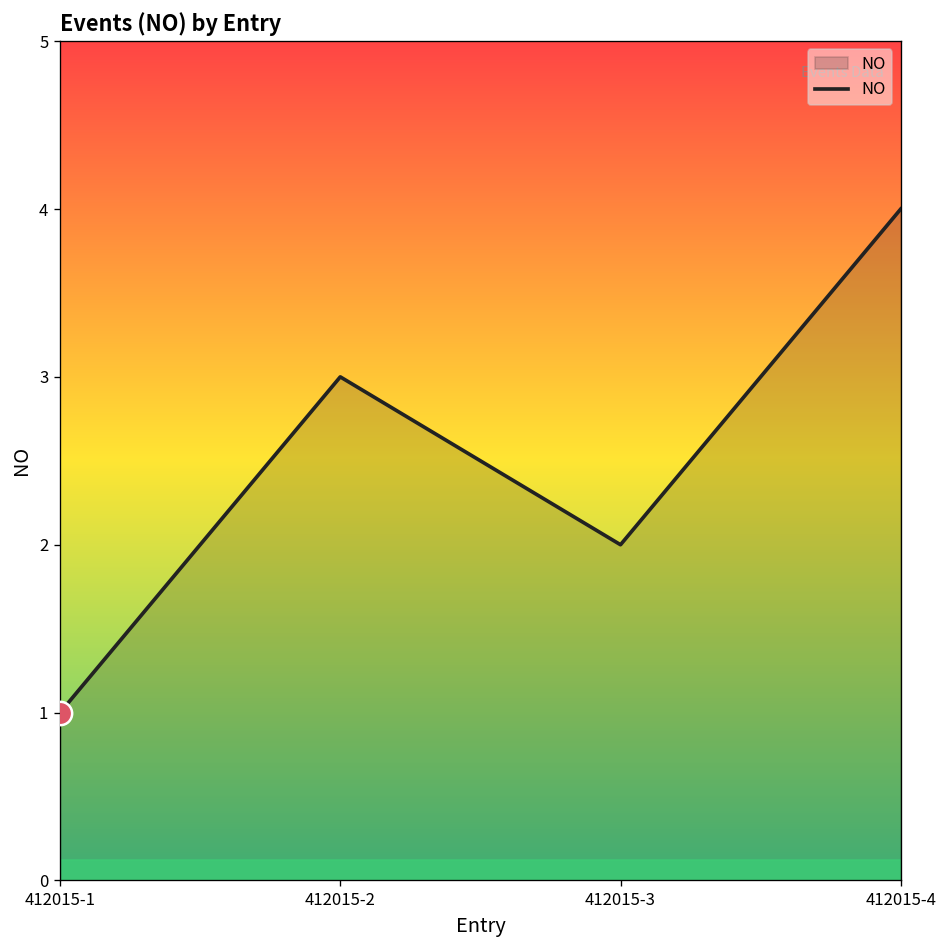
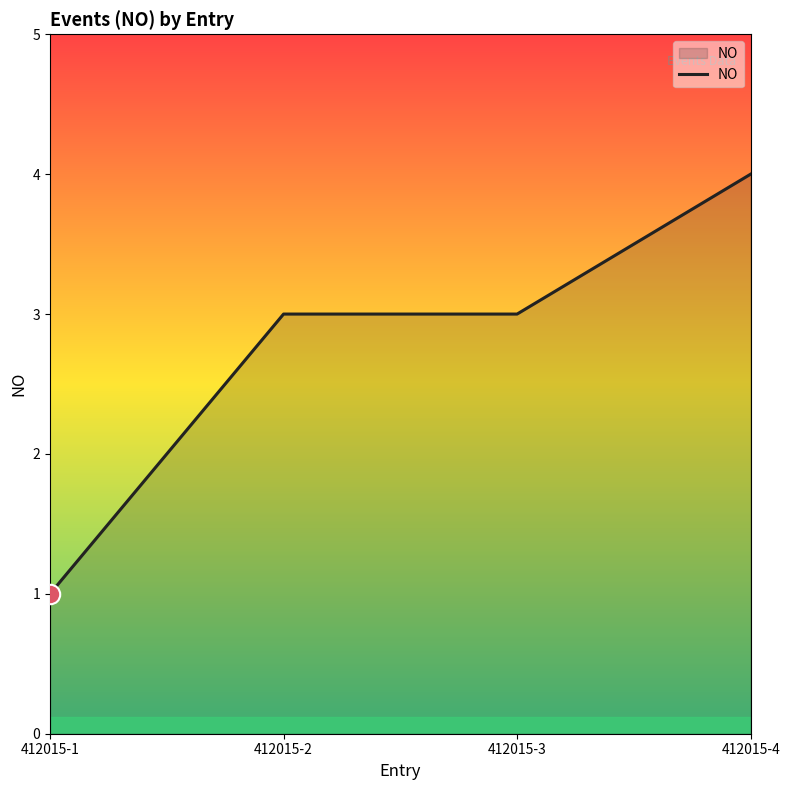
  {
    "NO": {
      "412015-2": 3,
-     "412015-3": 2,
+     "412015-3": 3,
      "412015-4": 4
    }
  }
